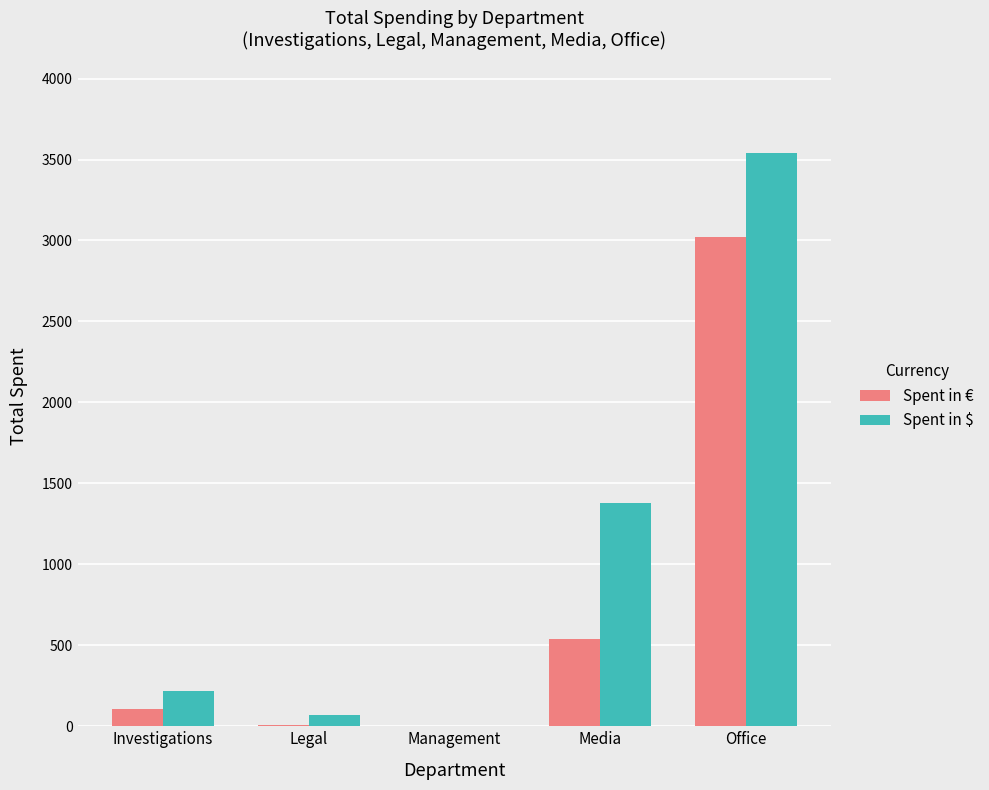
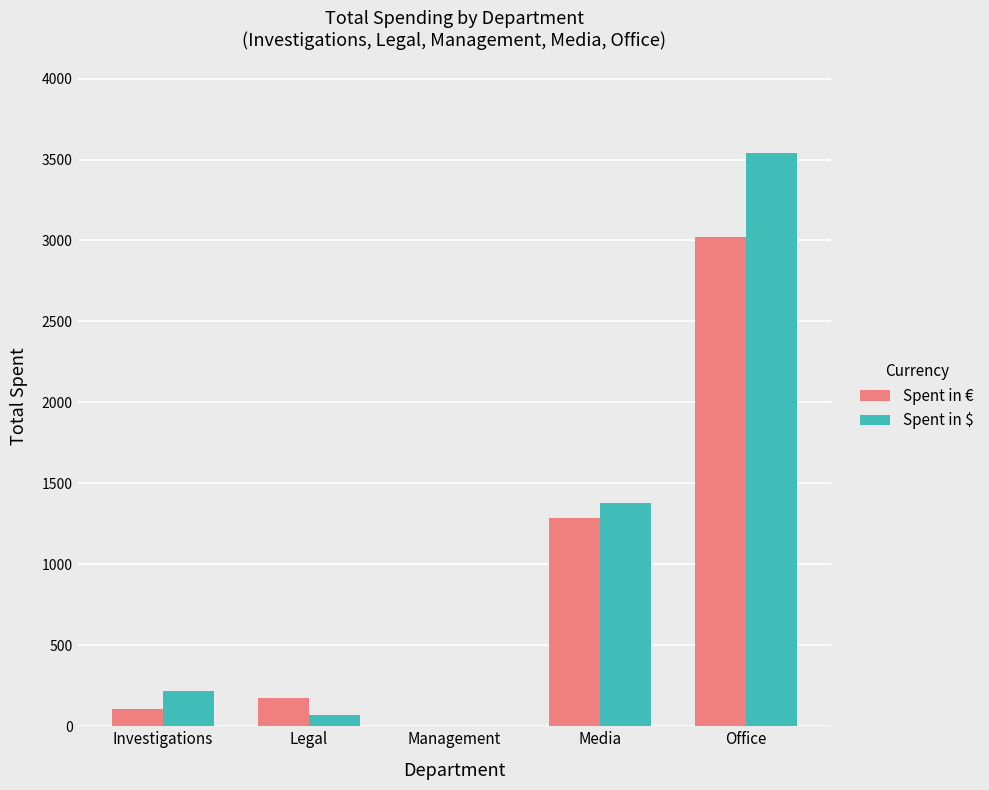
  {
    "Spent in €": {
      "Investigations": 110,
-     "Legal": 10,
-     "Media": 540,
+     "Legal": 170,
+     "Media": 1280,
      "Office": 3020
    },
    "Spent in $": {
      "Investigations": 220,
      "Legal": 70,
      "Media": 1380,
      "Office": 3540
    }
  }
